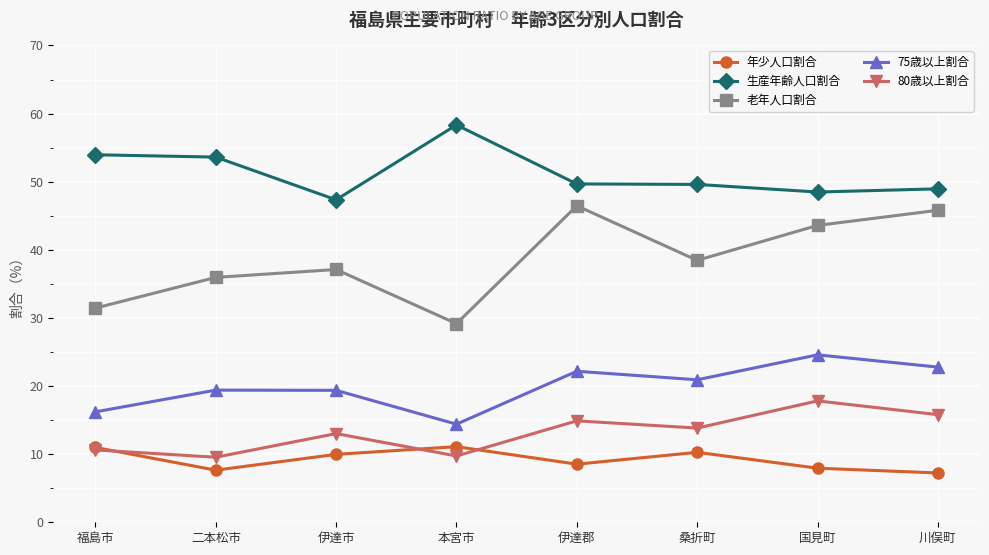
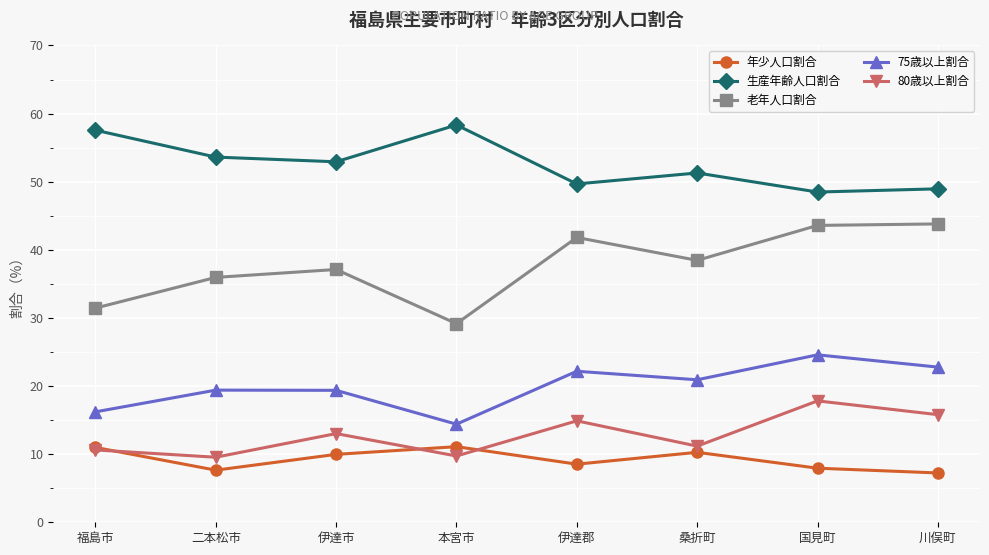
  {
    "年少人口割合": {
      "二本松市": 8,
      "伊達市": 10,
      "本宮市": 11,
      "伊達郡": 9,
      "桑折町": 10,
      "国見町": 8,
      "川俣町": 7
    },
    "生産年齢人口割合": {
-     "福島市": 54,
+     "福島市": 58,
      "二本松市": 54,
-     "伊達市": 47,
+     "伊達市": 53,
      "本宮市": 58,
      "伊達郡": 50,
-     "桑折町": 50,
+     "桑折町": 51,
      "国見町": 48,
      "川俣町": 49
    },
    "老年人口割合": {
      "福島市": 31,
      "二本松市": 36,
      "伊達市": 37,
      "本宮市": 29,
-     "伊達郡": 46,
+     "伊達郡": 42,
      "桑折町": 38,
      "国見町": 44,
-     "川俣町": 46
+     "川俣町": 44
    },
    "75歳以上割合": {
      "福島市": 16,
      "二本松市": 19,
      "伊達市": 19,
      "本宮市": 14,
      "伊達郡": 22,
      "桑折町": 21,
      "国見町": 25,
      "川俣町": 23
    },
    "80歳以上割合": {
      "二本松市": 10,
      "伊達市": 13,
      "本宮市": 10,
      "伊達郡": 15,
-     "桑折町": 14,
+     "桑折町": 11,
      "国見町": 18,
      "川俣町": 16
    }
  }
